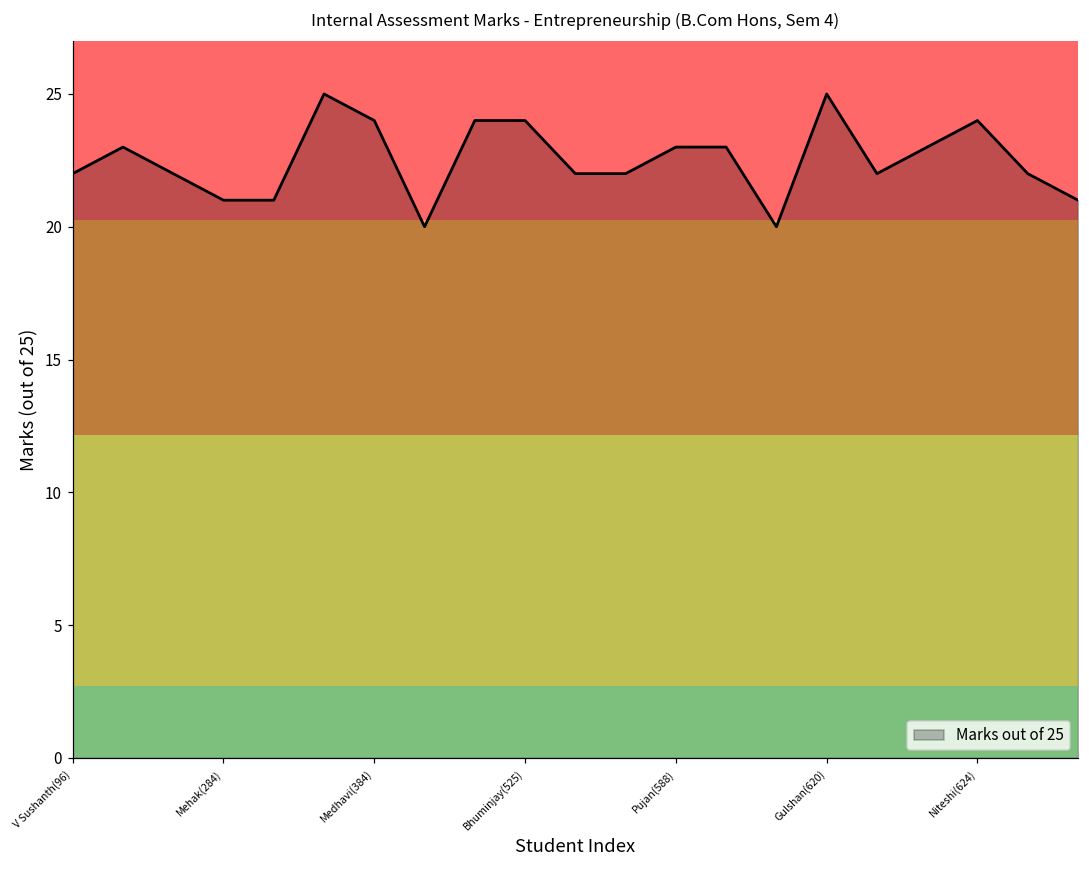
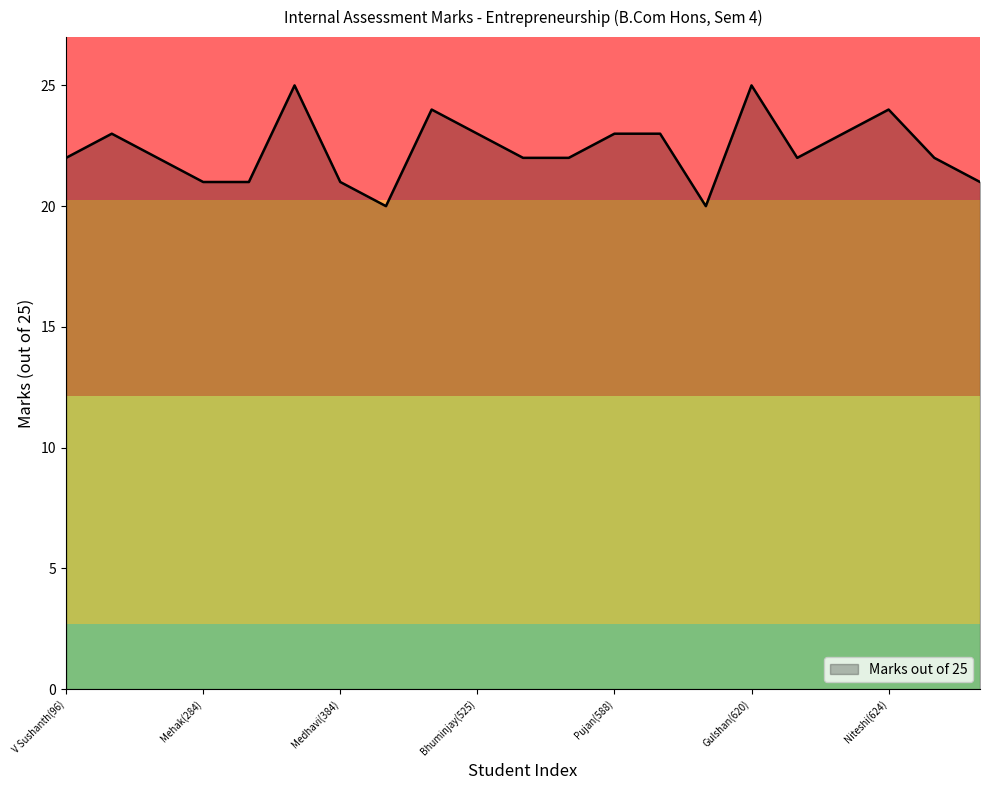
  {
    "V Sushanth(96)": 22,
    "Mehak(284)": 21,
-   "Medhavi(384)": 24,
-   "Bhuminjay(525)": 24,
+   "Medhavi(384)": 21,
+   "Bhuminjay(525)": 23,
    "Pujan(588)": 23,
    "Gulshan(620)": 25,
    "Niteshi(624)": 24
  }
